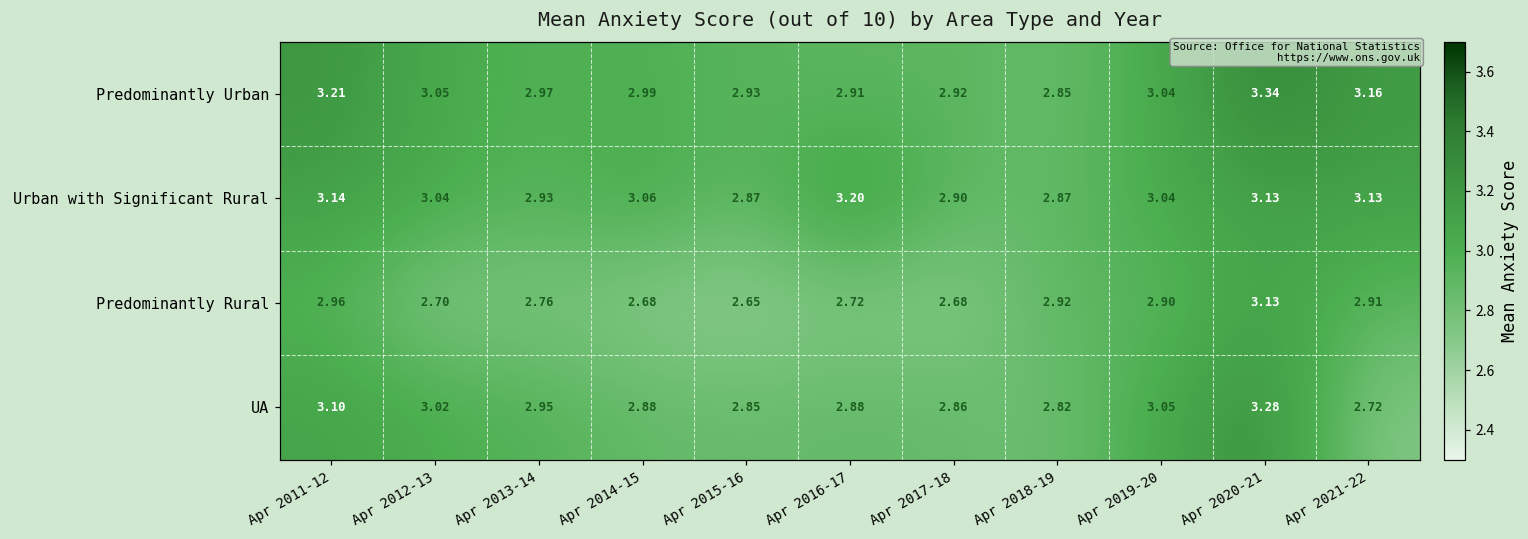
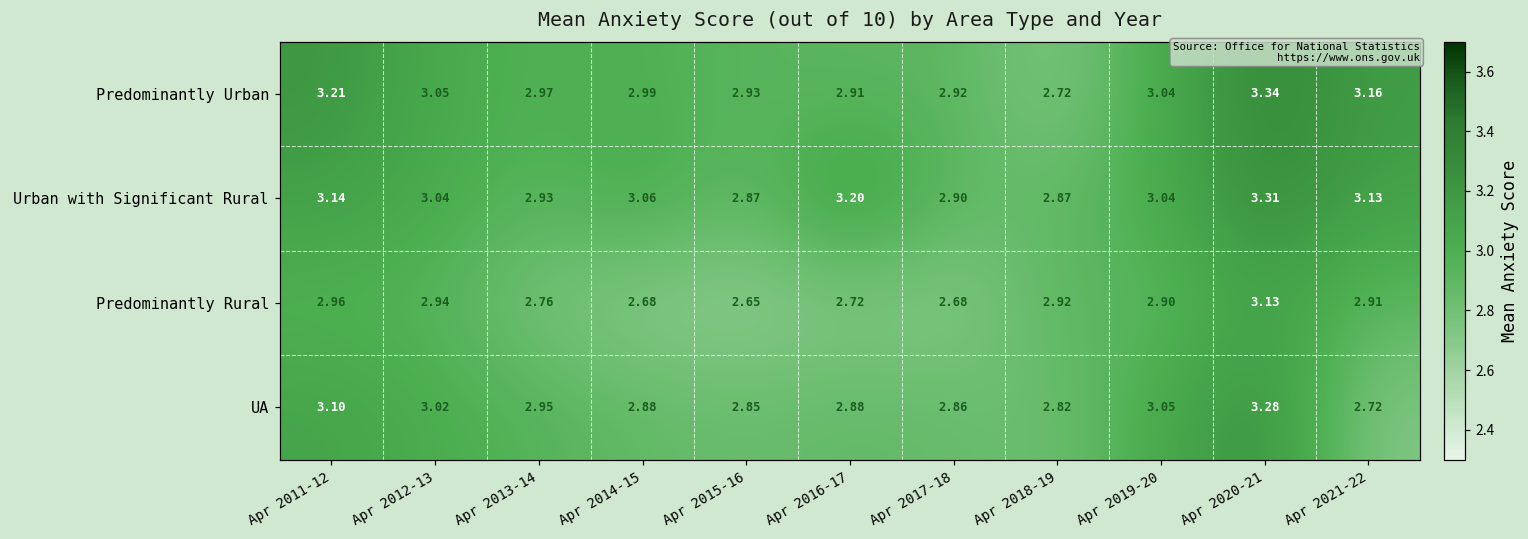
  {
    "Predominantly Urban": {
      "Apr 2011-12": 3.21,
      "Apr 2012-13": 3.05,
      "Apr 2013-14": 2.97,
      "Apr 2014-15": 2.99,
      "Apr 2015-16": 2.93,
      "Apr 2016-17": 2.91,
      "Apr 2017-18": 2.92,
-     "Apr 2018-19": 2.85,
+     "Apr 2018-19": 2.72,
      "Apr 2019-20": 3.04,
      "Apr 2020-21": 3.34,
      "Apr 2021-22": 3.16
    },
    "Urban with Significant Rural": {
      "Apr 2011-12": 3.14,
      "Apr 2012-13": 3.04,
      "Apr 2013-14": 2.93,
      "Apr 2014-15": 3.06,
      "Apr 2015-16": 2.87,
      "Apr 2016-17": 3.20,
      "Apr 2017-18": 2.90,
      "Apr 2018-19": 2.87,
      "Apr 2019-20": 3.04,
-     "Apr 2020-21": 3.13,
+     "Apr 2020-21": 3.31,
      "Apr 2021-22": 3.13
    },
    "Predominantly Rural": {
      "Apr 2011-12": 2.96,
-     "Apr 2012-13": 2.70,
+     "Apr 2012-13": 2.94,
      "Apr 2013-14": 2.76,
      "Apr 2014-15": 2.68,
      "Apr 2015-16": 2.65,
      "Apr 2016-17": 2.72,
      "Apr 2017-18": 2.68,
      "Apr 2018-19": 2.92,
      "Apr 2019-20": 2.90,
      "Apr 2020-21": 3.13,
      "Apr 2021-22": 2.91
    },
    "UA": {
      "Apr 2011-12": 3.10,
      "Apr 2012-13": 3.02,
      "Apr 2013-14": 2.95,
      "Apr 2014-15": 2.88,
      "Apr 2015-16": 2.85,
      "Apr 2016-17": 2.88,
      "Apr 2017-18": 2.86,
      "Apr 2018-19": 2.82,
      "Apr 2019-20": 3.05,
      "Apr 2020-21": 3.28,
      "Apr 2021-22": 2.72
    }
  }
